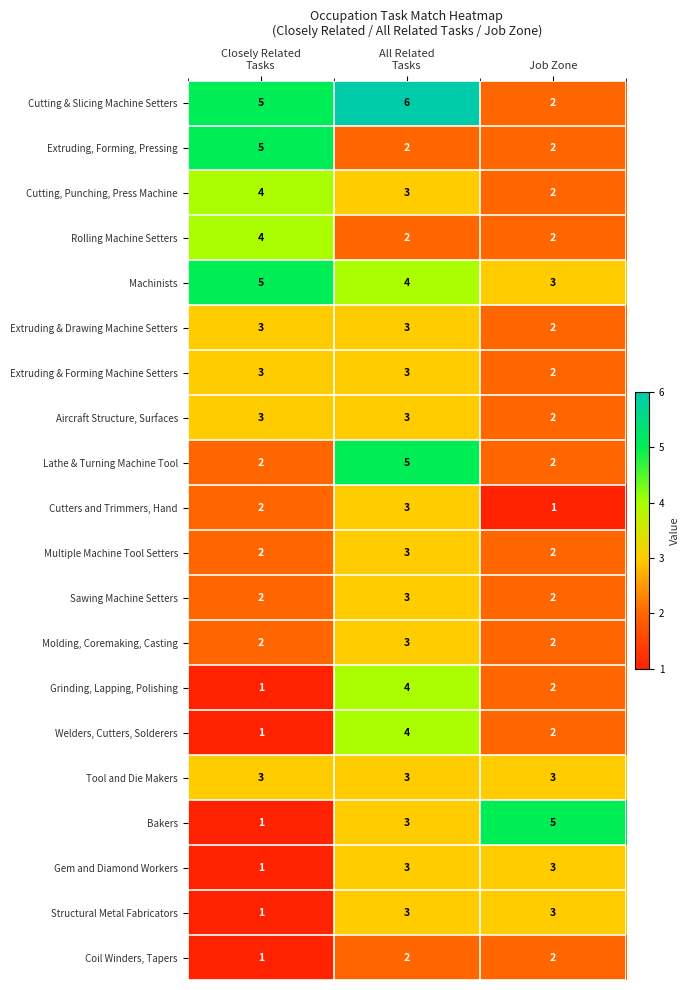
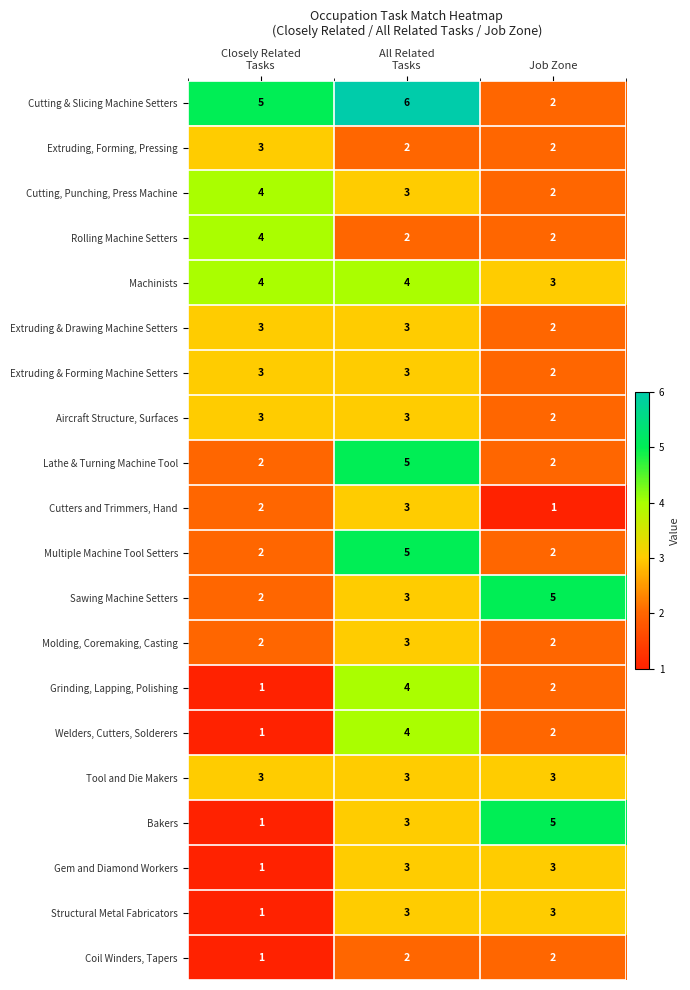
  {
    "Cutting & Slicing Machine Setters": {
      "Closely Related Tasks": 5,
      "All Related Tasks": 6,
      "Job Zone": 2
    },
    "Extruding, Forming, Pressing": {
-     "Closely Related Tasks": 5,
+     "Closely Related Tasks": 3,
      "All Related Tasks": 2,
      "Job Zone": 2
    },
    "Cutting, Punching, Press Machine": {
      "Closely Related Tasks": 4,
      "All Related Tasks": 3,
      "Job Zone": 2
    },
    "Rolling Machine Setters": {
      "Closely Related Tasks": 4,
      "All Related Tasks": 2,
      "Job Zone": 2
    },
    "Machinists": {
-     "Closely Related Tasks": 5,
+     "Closely Related Tasks": 4,
      "All Related Tasks": 4,
      "Job Zone": 3
    },
    "Extruding & Drawing Machine Setters": {
      "Closely Related Tasks": 3,
      "All Related Tasks": 3,
      "Job Zone": 2
    },
    "Extruding & Forming Machine Setters": {
      "Closely Related Tasks": 3,
      "All Related Tasks": 3,
      "Job Zone": 2
    },
    "Aircraft Structure, Surfaces": {
      "Closely Related Tasks": 3,
      "All Related Tasks": 3,
      "Job Zone": 2
    },
    "Lathe & Turning Machine Tool": {
      "Closely Related Tasks": 2,
      "All Related Tasks": 5,
      "Job Zone": 2
    },
    "Cutters and Trimmers, Hand": {
      "Closely Related Tasks": 2,
      "All Related Tasks": 3,
      "Job Zone": 1
    },
    "Multiple Machine Tool Setters": {
      "Closely Related Tasks": 2,
-     "All Related Tasks": 3,
+     "All Related Tasks": 5,
      "Job Zone": 2
    },
    "Sawing Machine Setters": {
      "Closely Related Tasks": 2,
      "All Related Tasks": 3,
-     "Job Zone": 2
+     "Job Zone": 5
    },
    "Molding, Coremaking, Casting": {
      "Closely Related Tasks": 2,
      "All Related Tasks": 3,
      "Job Zone": 2
    },
    "Grinding, Lapping, Polishing": {
      "Closely Related Tasks": 1,
      "All Related Tasks": 4,
      "Job Zone": 2
    },
    "Welders, Cutters, Solderers": {
      "Closely Related Tasks": 1,
      "All Related Tasks": 4,
      "Job Zone": 2
    },
    "Tool and Die Makers": {
      "Closely Related Tasks": 3,
      "All Related Tasks": 3,
      "Job Zone": 3
    },
    "Bakers": {
      "Closely Related Tasks": 1,
      "All Related Tasks": 3,
      "Job Zone": 5
    },
    "Gem and Diamond Workers": {
      "Closely Related Tasks": 1,
      "All Related Tasks": 3,
      "Job Zone": 3
    },
    "Structural Metal Fabricators": {
      "Closely Related Tasks": 1,
      "All Related Tasks": 3,
      "Job Zone": 3
    },
    "Coil Winders, Tapers": {
      "Closely Related Tasks": 1,
      "All Related Tasks": 2,
      "Job Zone": 2
    }
  }
